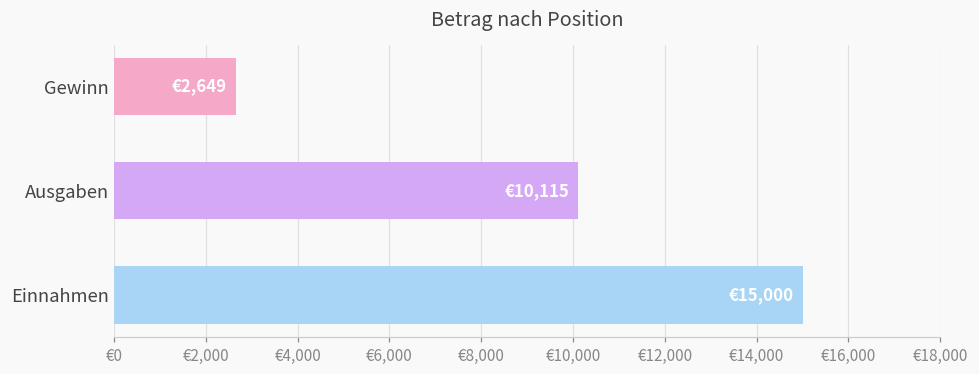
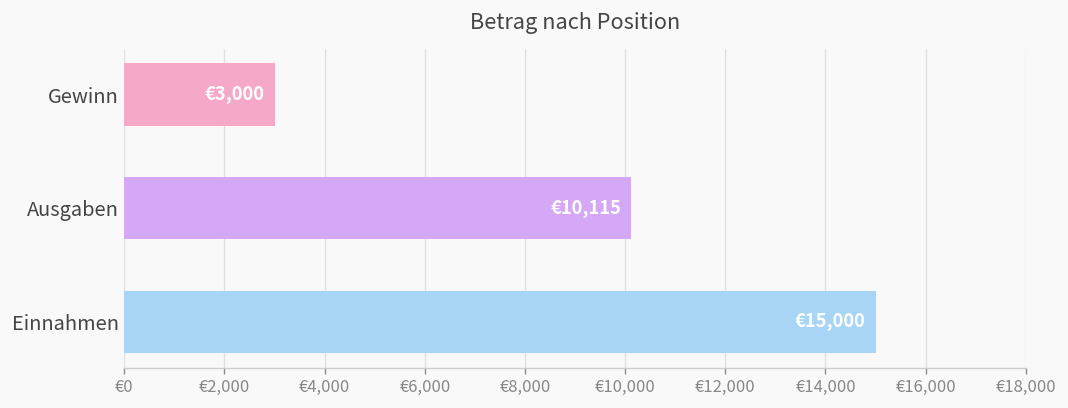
  {
-   "Gewinn": "€2,649",
+   "Gewinn": "€3,000",
    "Ausgaben": "€10,115",
    "Einnahmen": "€15,000"
  }
